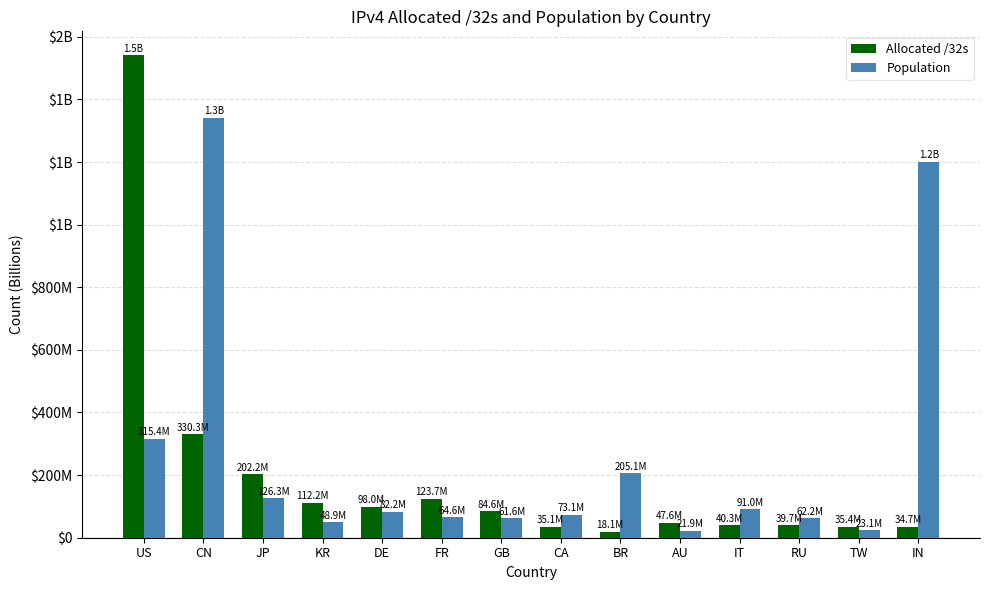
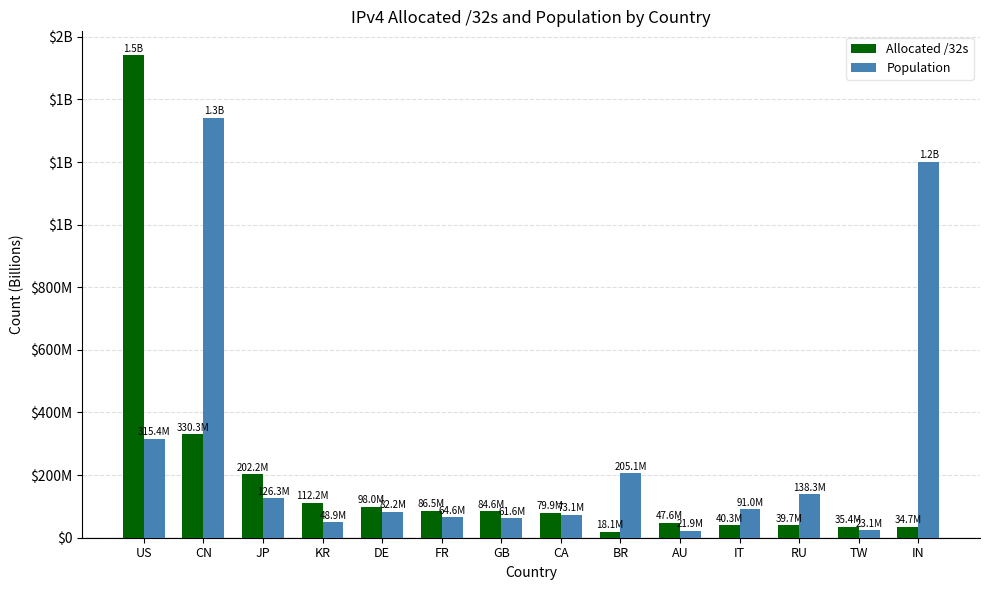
  {
    "Allocated /32s": {
      "US": "1.5B",
      "CN": "330.3M",
      "JP": "202.2M",
      "KR": "112.2M",
      "DE": "98.0M",
-     "FR": "123.7M",
+     "FR": "86.5M",
      "GB": "84.6M",
-     "CA": "35.1M",
+     "CA": "79.9M",
      "BR": "18.1M",
      "AU": "47.6M",
      "IT": "40.3M",
      "RU": "39.7M",
      "TW": "35.4M",
      "IN": "34.7M"
    },
    "Population": {
      "US": "315.4M",
      "CN": "1.3B",
      "JP": "126.3M",
      "KR": "48.9M",
      "DE": "82.2M",
      "FR": "64.6M",
      "GB": "61.6M",
      "BR": "205.1M",
      "AU": "21.9M",
      "IT": "91.0M",
-     "RU": "62.2M",
+     "RU": "138.3M",
      "TW": "23.1M",
      "IN": "1.2B"
    }
  }
